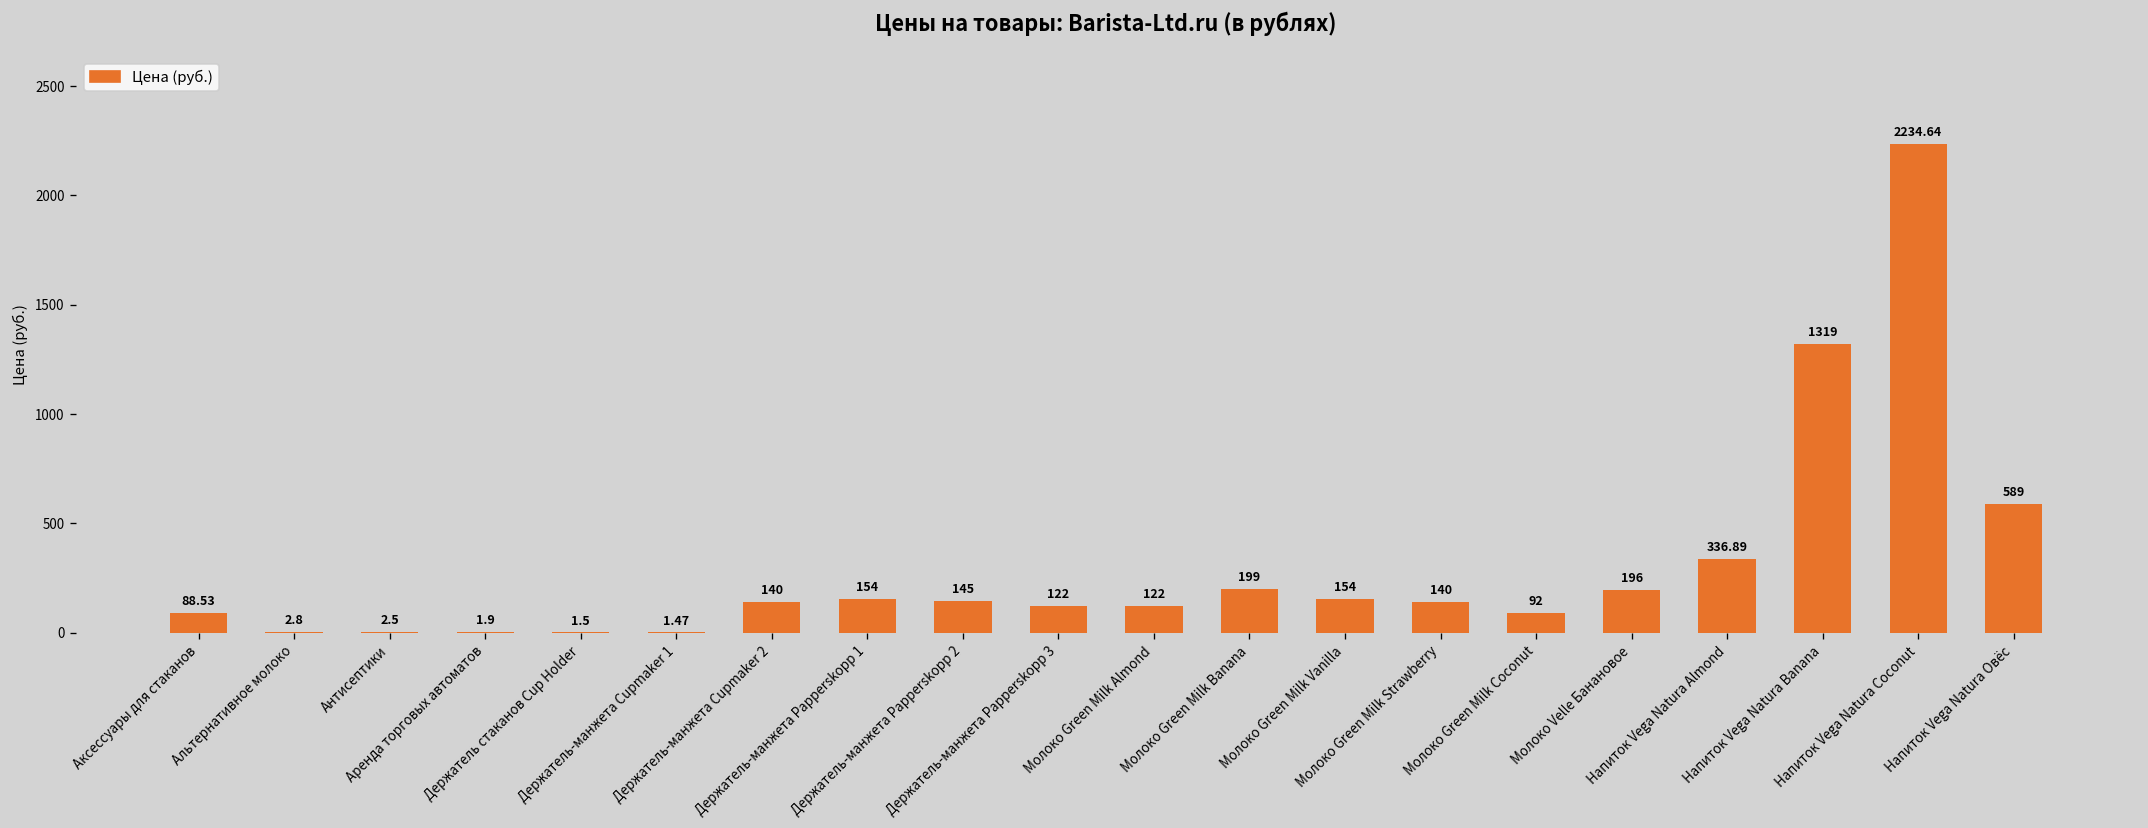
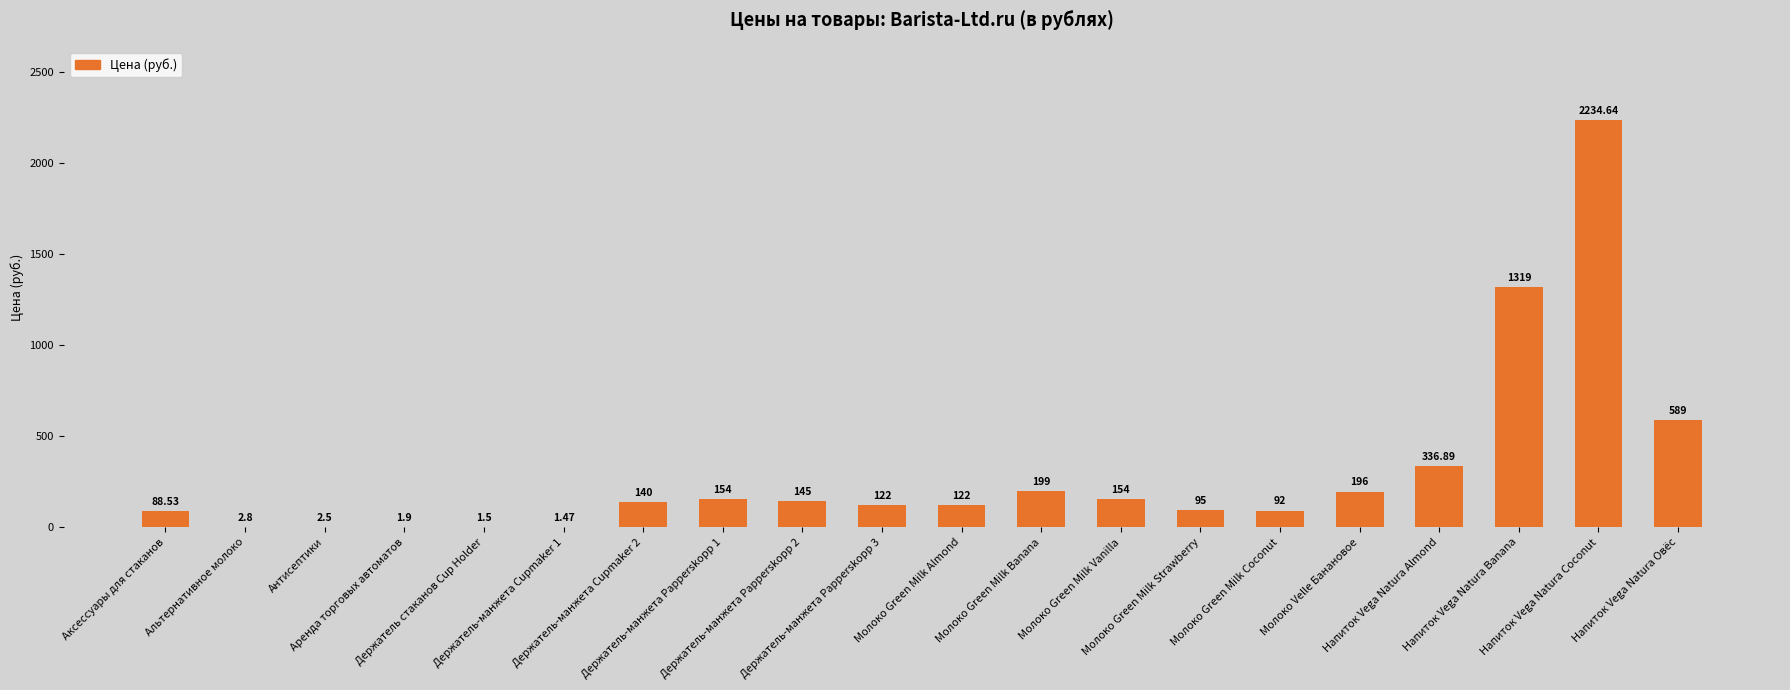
  {
    "Аксессуары для стаканов": 88.53,
    "Альтернативное молоко": 2.8,
    "Антисептики": 2.5,
    "Аренда торговых автоматов": 1.9,
    "Держатель стаканов Cup Holder": 1.5,
    "Держатель-манжета Cupmaker 1": 1.47,
    "Держатель-манжета Cupmaker 2": 140,
    "Держатель-манжета Papperskopp 1": 154,
    "Держатель-манжета Papperskopp 2": 145,
    "Держатель-манжета Papperskopp 3": 122,
    "Молоко Green Milk Almond": 122,
    "Молоко Green Milk Banana": 199,
    "Молоко Green Milk Vanilla": 154,
-   "Молоко Green Milk Strawberry": 140,
+   "Молоко Green Milk Strawberry": 95,
    "Молоко Green Milk Coconut": 92,
    "Молоко Velle Банановое": 196,
    "Напиток Vega Natura Almond": 336.89,
    "Напиток Vega Natura Banana": 1319,
    "Напиток Vega Natura Coconut": 2234.64,
    "Напиток Vega Natura Овёс": 589
  }
